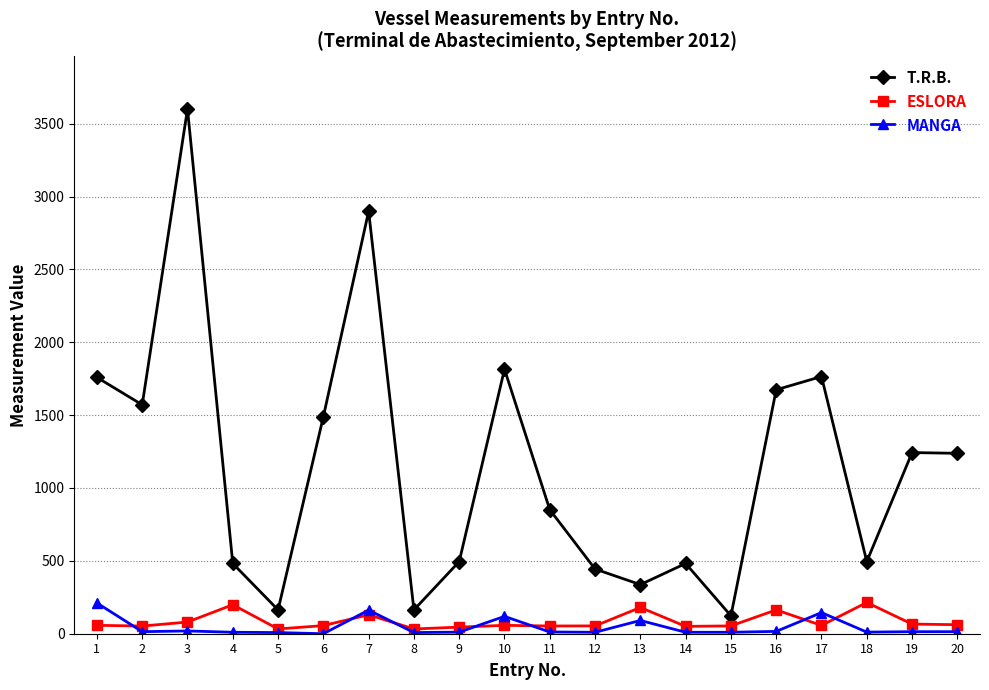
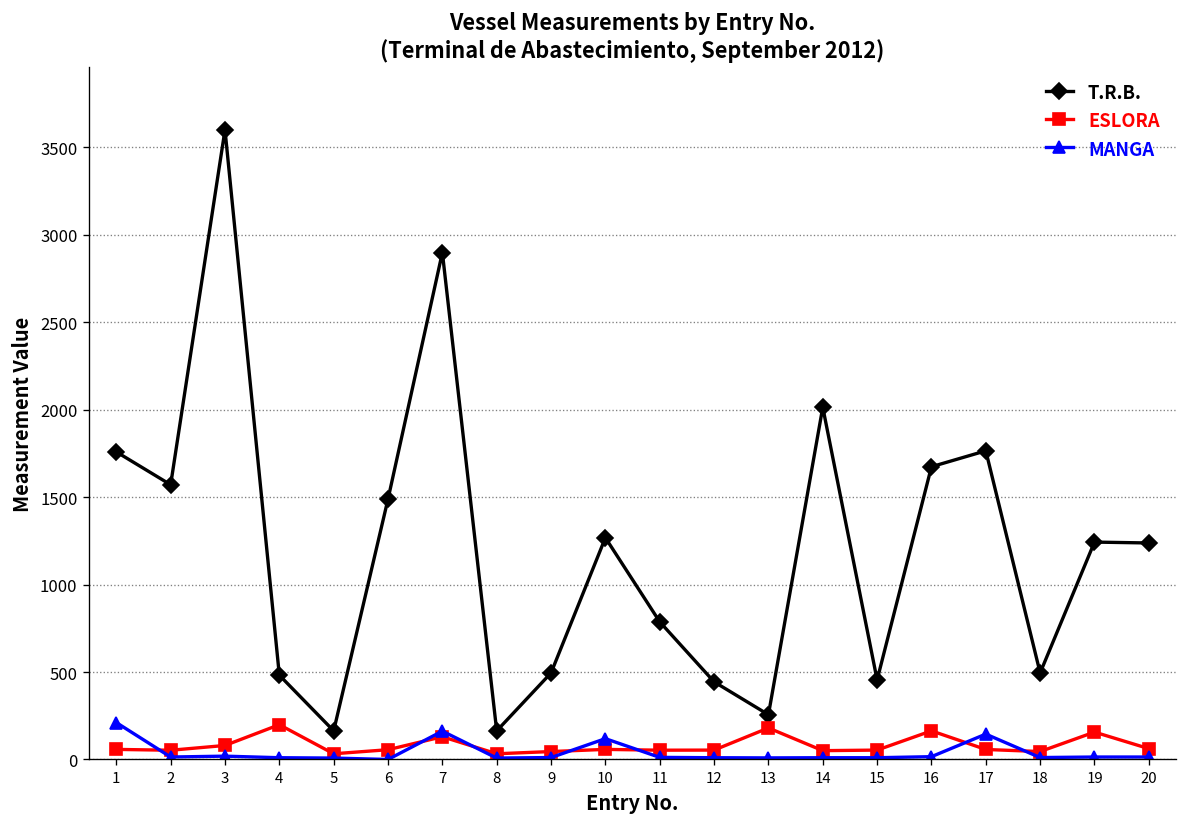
  {
    "T.R.B.": {
      "1": 1760,
      "2": 1570,
      "3": 3600,
      "4": 480,
      "5": 160,
      "6": 1490,
      "7": 2900,
      "8": 160,
      "9": 500,
-     "10": 1820,
-     "11": 850,
+     "10": 1270,
+     "11": 790,
      "12": 440,
-     "13": 340,
-     "14": 480,
-     "15": 120,
+     "13": 260,
+     "14": 2010,
+     "15": 460,
      "16": 1670,
      "17": 1770,
      "18": 500,
      "19": 1240,
      "20": 1240
    },
    "ESLORA": {
      "1": 60,
      "2": 50,
      "3": 80,
      "4": 200,
      "5": 30,
      "6": 60,
      "7": 130,
      "8": 30,
      "9": 50,
      "10": 60,
      "11": 50,
      "12": 50,
      "13": 180,
      "14": 50,
      "15": 50,
      "16": 160,
      "17": 60,
-     "18": 210,
-     "19": 70,
+     "18": 50,
+     "19": 160,
      "20": 60
    },
    "MANGA": {
      "1": 210,
      "2": 10,
      "3": 20,
      "4": 10,
      "5": 10,
      "6": 0,
      "7": 160,
      "8": 10,
      "9": 10,
      "10": 120,
      "11": 10,
      "12": 10,
-     "13": 90,
+     "13": 10,
      "14": 10,
      "15": 10,
      "16": 20,
      "17": 150,
      "18": 10,
      "19": 10,
      "20": 10
    }
  }
